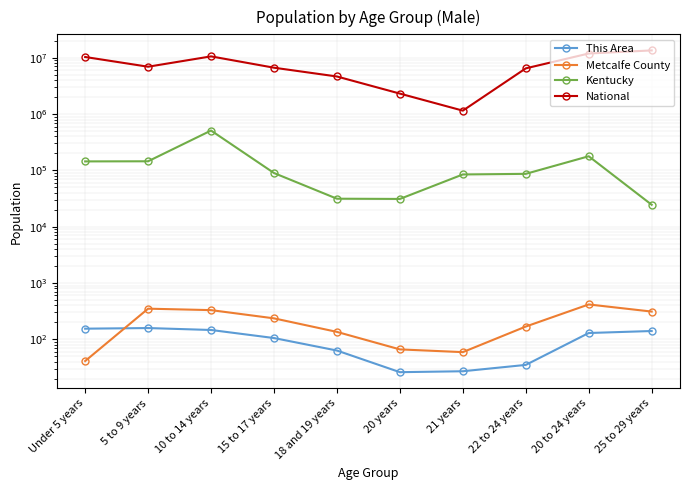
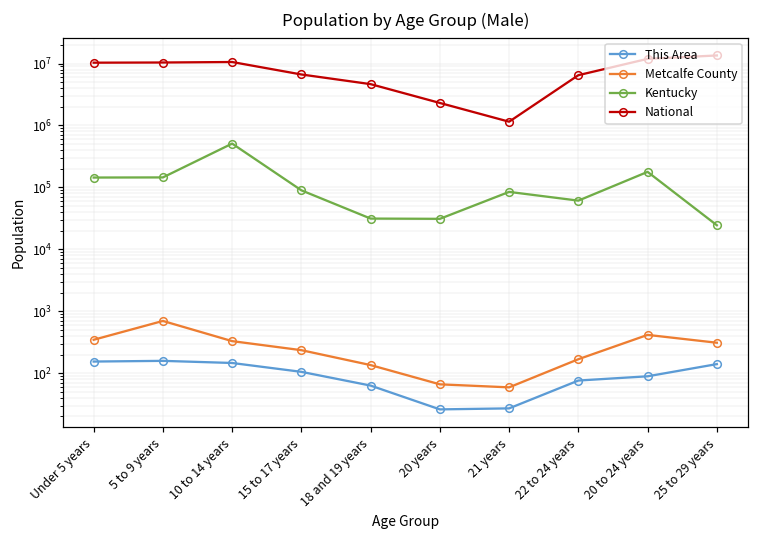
  {
    "This Area": {
      "Under 5 years": 150,
      "5 to 9 years": 160,
      "10 to 14 years": 150,
      "15 to 17 years": 110,
      "18 and 19 years": 60,
      "20 years": 30,
      "21 years": 30,
-     "22 to 24 years": 40,
-     "20 to 24 years": 130,
+     "22 to 24 years": 80,
+     "20 to 24 years": 90,
      "25 to 29 years": 140
    },
    "Metcalfe County": {
-     "Under 5 years": 40,
-     "5 to 9 years": 300,
+     "Under 5 years": 300,
+     "5 to 9 years": 700,
      "10 to 14 years": 300,
      "15 to 17 years": 240,
      "18 and 19 years": 140,
      "20 years": 70,
      "21 years": 60,
      "22 to 24 years": 170,
      "20 to 24 years": 400,
      "25 to 29 years": 300
    },
    "Kentucky": {
      "Under 5 years": 140000,
      "5 to 9 years": 140000,
      "10 to 14 years": 500000,
      "15 to 17 years": 90000,
      "18 and 19 years": 30000,
      "20 years": 30000,
      "21 years": 80000,
-     "22 to 24 years": 90000,
+     "22 to 24 years": 60000,
      "20 to 24 years": 180000,
      "25 to 29 years": 20000
    },
    "National": {
      "Under 5 years": 10000000,
-     "5 to 9 years": 7000000,
+     "5 to 9 years": 10000000,
      "10 to 14 years": 11000000,
      "15 to 17 years": 7000000,
      "18 and 19 years": 5000000,
      "20 years": 2300000,
      "21 years": 1100000,
      "22 to 24 years": 6000000
    }
  }
